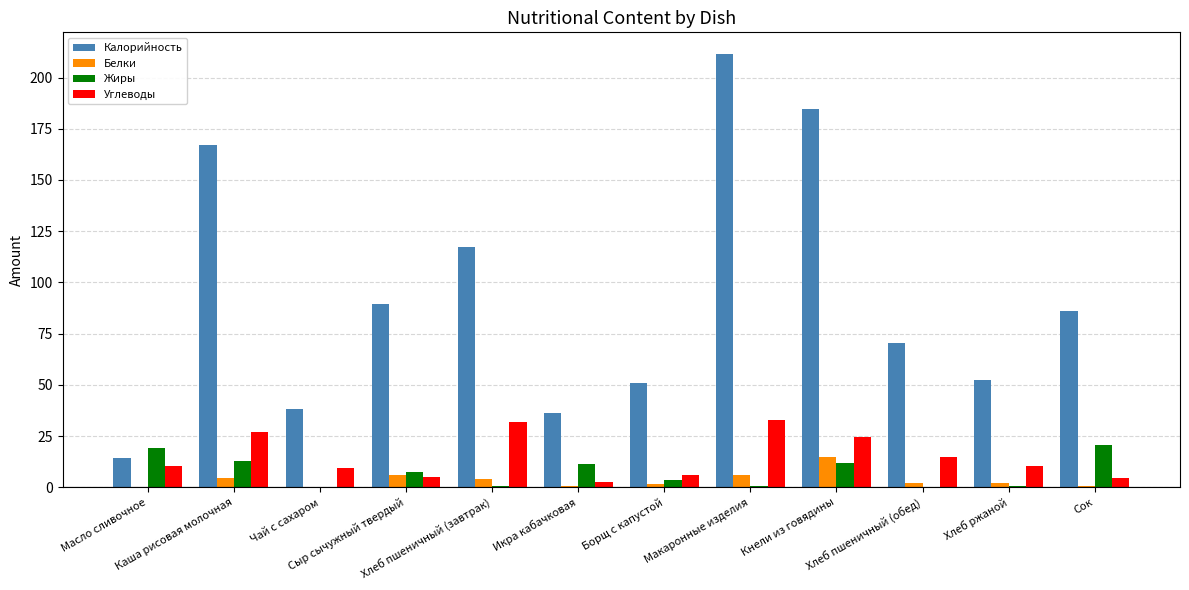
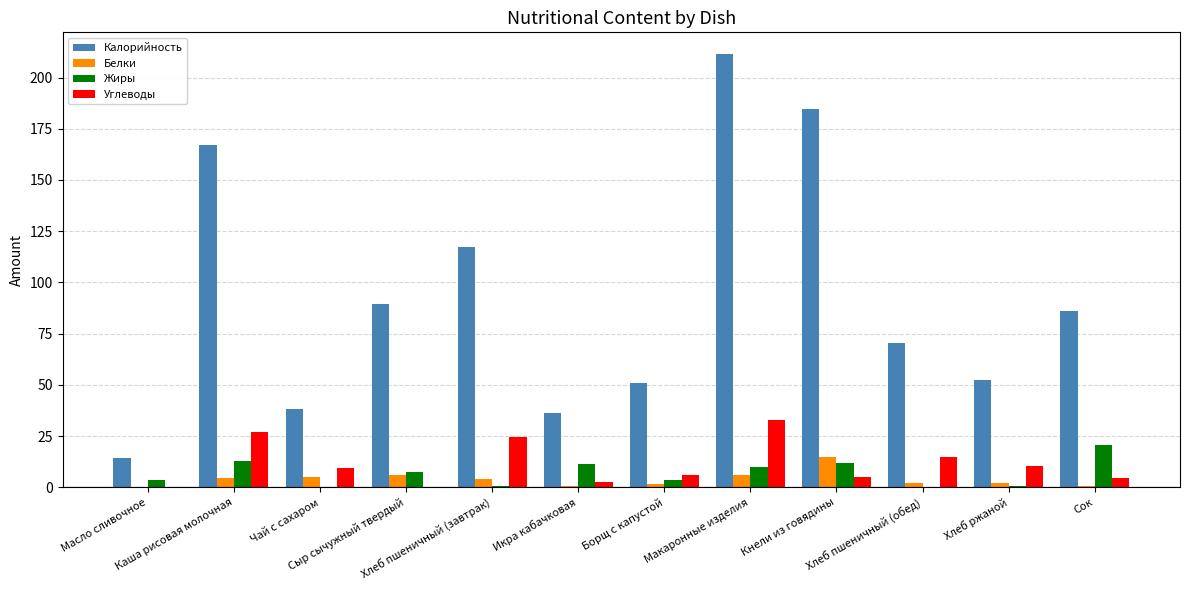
  {
    "Калорийность": {
      "Масло сливочное": 14,
      "Каша рисовая молочная": 167,
      "Чай с сахаром": 38,
      "Сыр сычужный твердый": 90,
      "Хлеб пшеничный (завтрак)": 117,
      "Икра кабачковая": 36,
      "Борщ с капустой": 51,
      "Макаронные изделия": 212,
      "Кнели из говядины": 185,
      "Хлеб пшеничный (обед)": 70,
      "Хлеб ржаной": 52,
      "Сок": 86
    },
    "Белки": {
      "Каша рисовая молочная": 5,
-     "Чай с сахаром": 0,
+     "Чай с сахаром": 5,
      "Сыр сычужный твердый": 6,
      "Хлеб пшеничный (завтрак)": 4,
      "Борщ с капустой": 1,
      "Макаронные изделия": 6,
      "Кнели из говядины": 15,
      "Хлеб пшеничный (обед)": 2,
      "Хлеб ржаной": 2
    },
    "Жиры": {
-     "Масло сливочное": 19,
+     "Масло сливочное": 4,
      "Каша рисовая молочная": 13,
      "Сыр сычужный твердый": 7,
      "Икра кабачковая": 11,
      "Борщ с капустой": 4,
-     "Макаронные изделия": 1,
+     "Макаронные изделия": 10,
      "Кнели из говядины": 12,
      "Сок": 21
    },
    "Углеводы": {
-     "Масло сливочное": 10,
+     "Масло сливочное": 0,
      "Каша рисовая молочная": 27,
      "Чай с сахаром": 9,
-     "Сыр сычужный твердый": 5,
-     "Хлеб пшеничный (завтрак)": 32,
+     "Сыр сычужный твердый": 0,
+     "Хлеб пшеничный (завтрак)": 25,
      "Икра кабачковая": 3,
      "Борщ с капустой": 6,
      "Макаронные изделия": 33,
-     "Кнели из говядины": 25,
+     "Кнели из говядины": 5,
      "Хлеб пшеничный (обед)": 15,
      "Хлеб ржаной": 10,
      "Сок": 4
    }
  }
